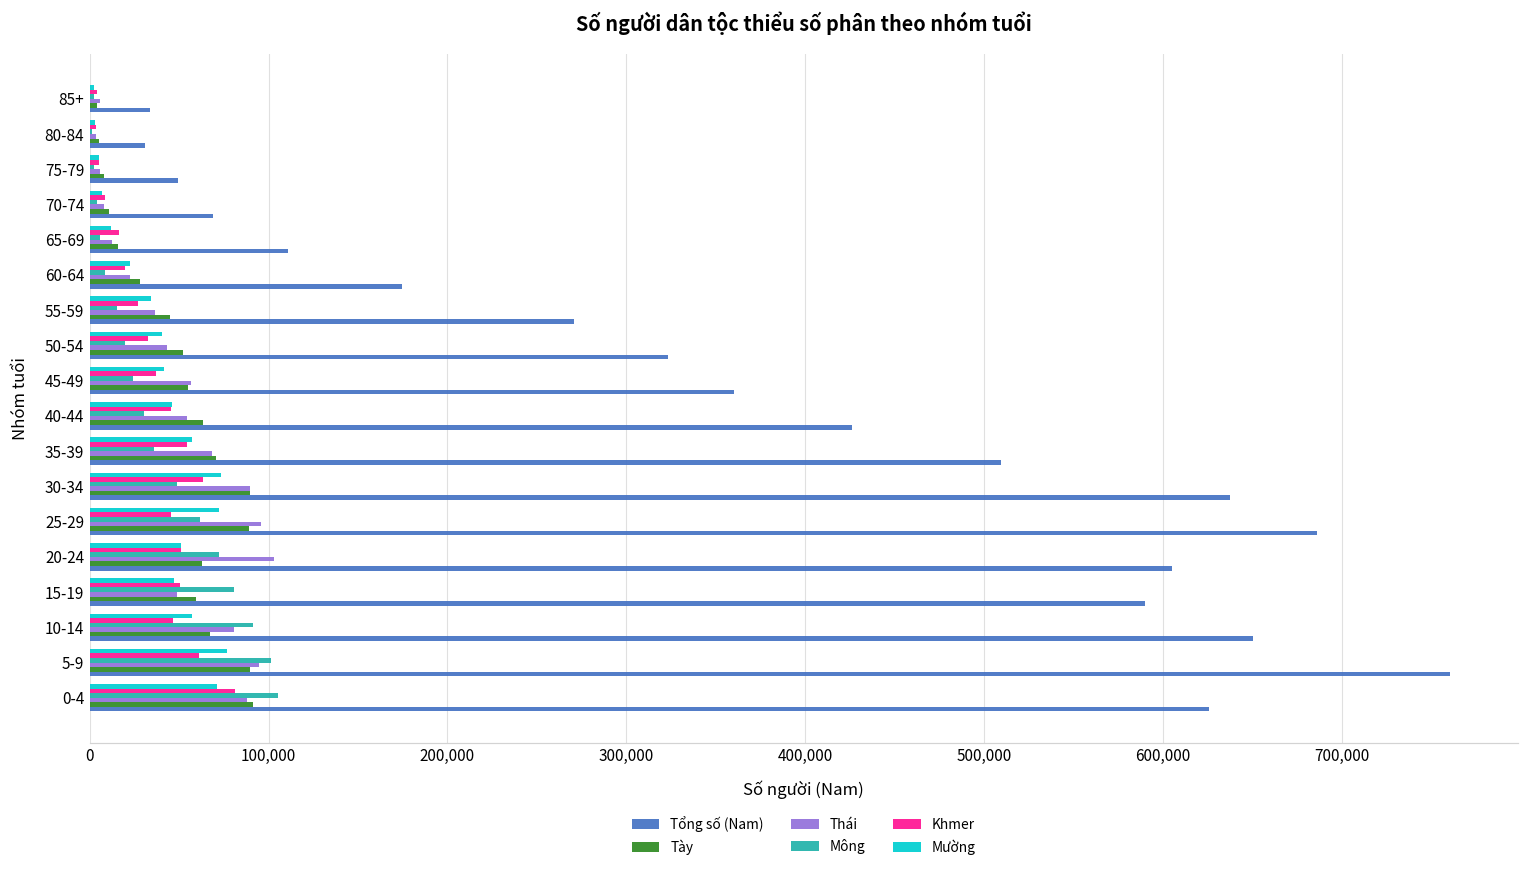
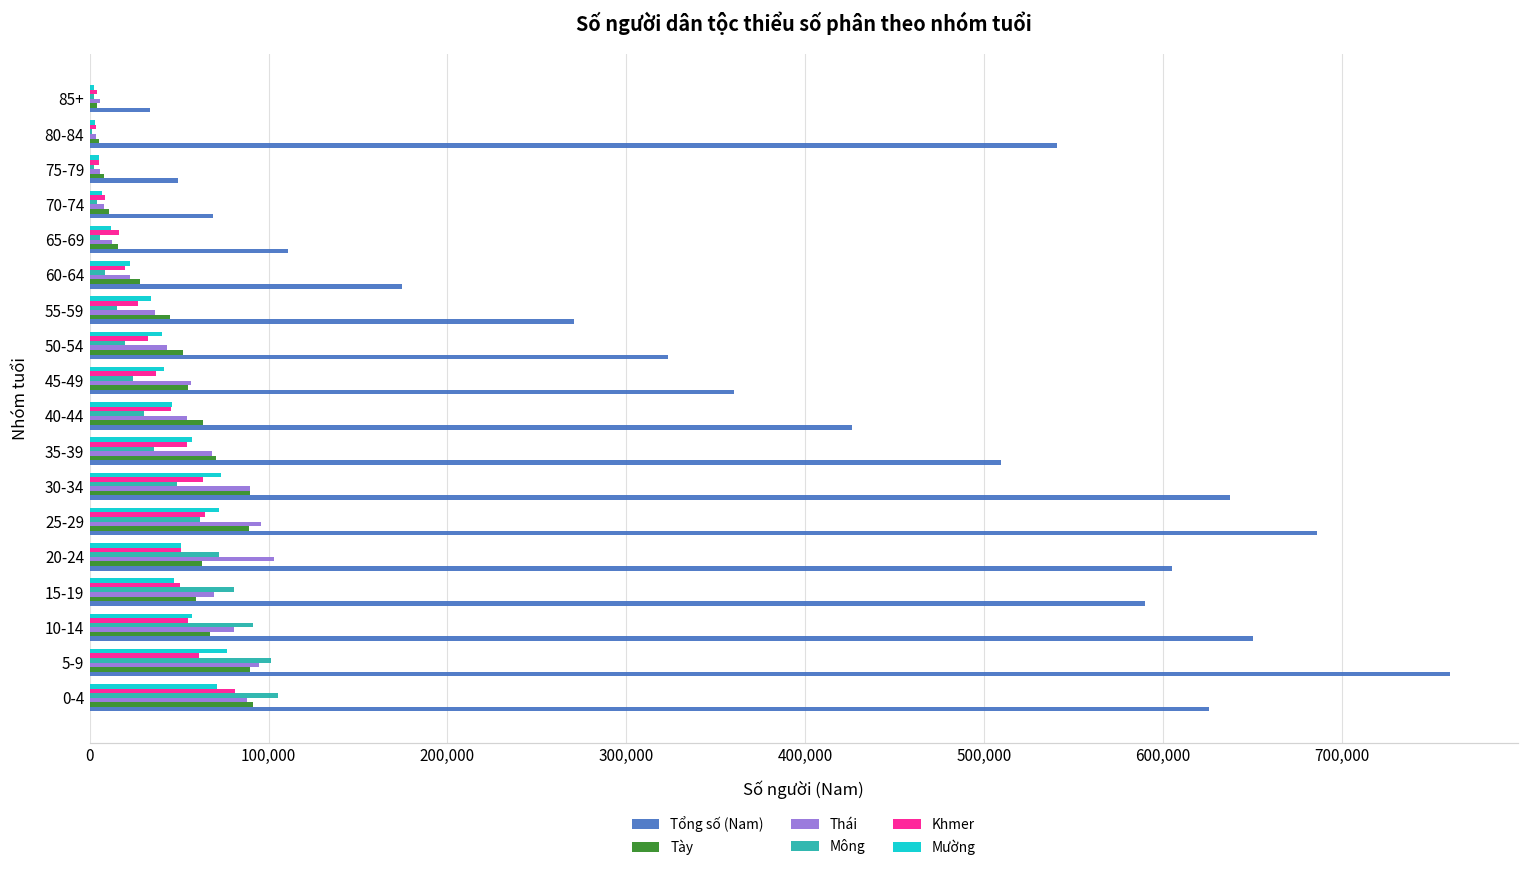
  {
    "Tổng số (Nam)": {
      "85+": "34,000",
-     "80-84": "31,000",
+     "80-84": "541,000",
      "75-79": "49,000",
      "70-74": "69,000",
      "65-69": "111,000",
      "60-64": "175,000",
      "55-59": "271,000",
      "50-54": "323,000",
      "45-49": "360,000",
      "40-44": "426,000",
      "35-39": "510,000",
      "30-34": "638,000",
      "25-29": "686,000",
      "20-24": "605,000",
      "15-19": "590,000",
      "10-14": "650,000",
      "5-9": "760,000",
      "0-4": "626,000"
    },
    "Tày": {
      "85+": "4,000",
      "80-84": "5,000",
      "75-79": "8,000",
      "70-74": "11,000",
      "65-69": "16,000",
      "60-64": "28,000",
      "55-59": "45,000",
      "50-54": "52,000",
      "45-49": "55,000",
      "40-44": "63,000",
      "35-39": "71,000",
      "30-34": "89,000",
      "25-29": "89,000",
      "20-24": "63,000",
      "15-19": "59,000",
      "10-14": "67,000",
      "5-9": "89,000",
      "0-4": "91,000"
    },
    "Thái": {
      "85+": "6,000",
      "80-84": "4,000",
      "75-79": "6,000",
      "70-74": "8,000",
      "65-69": "13,000",
      "60-64": "23,000",
      "55-59": "36,000",
      "50-54": "43,000",
      "45-49": "56,000",
      "40-44": "54,000",
      "35-39": "68,000",
      "30-34": "90,000",
      "25-29": "96,000",
      "20-24": "103,000",
-     "15-19": "49,000",
+     "15-19": "69,000",
      "10-14": "81,000",
      "5-9": "95,000",
      "0-4": "88,000"
    },
    "Khmer": {
      "85+": "4,000",
      "80-84": "4,000",
      "75-79": "5,000",
      "70-74": "8,000",
      "65-69": "16,000",
      "60-64": "20,000",
      "55-59": "27,000",
      "50-54": "32,000",
      "45-49": "37,000",
      "40-44": "45,000",
      "35-39": "54,000",
      "30-34": "63,000",
-     "25-29": "45,000",
+     "25-29": "64,000",
      "20-24": "51,000",
      "15-19": "51,000",
-     "10-14": "47,000",
+     "10-14": "55,000",
      "5-9": "61,000",
      "0-4": "81,000"
    }
  }
